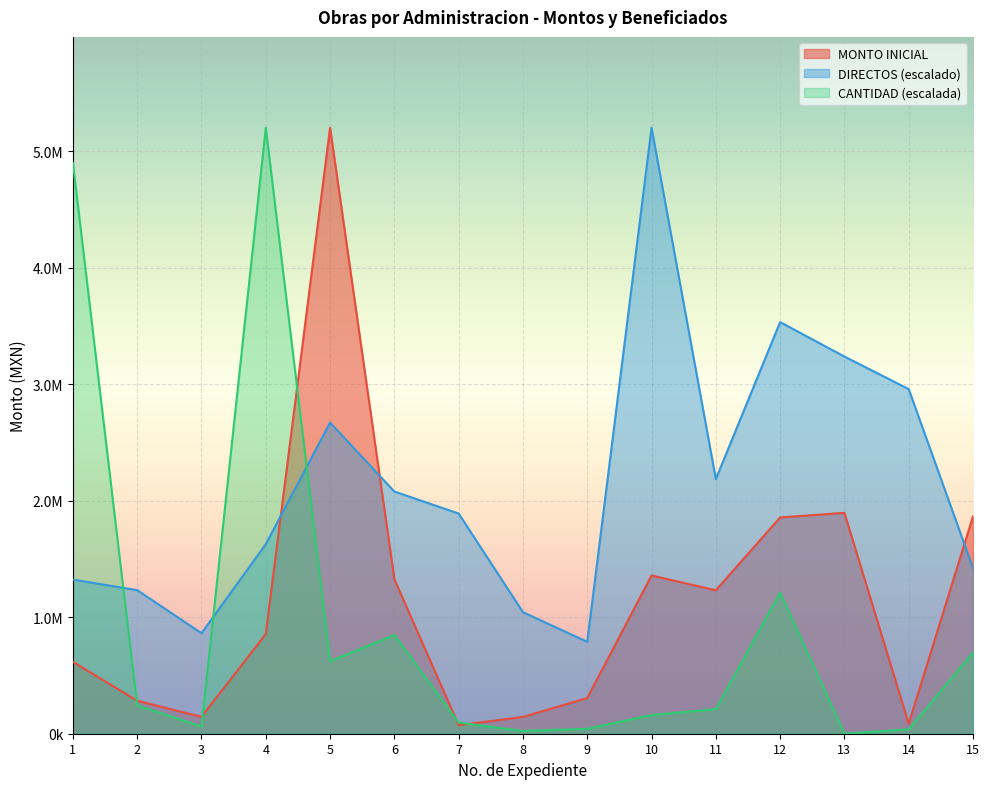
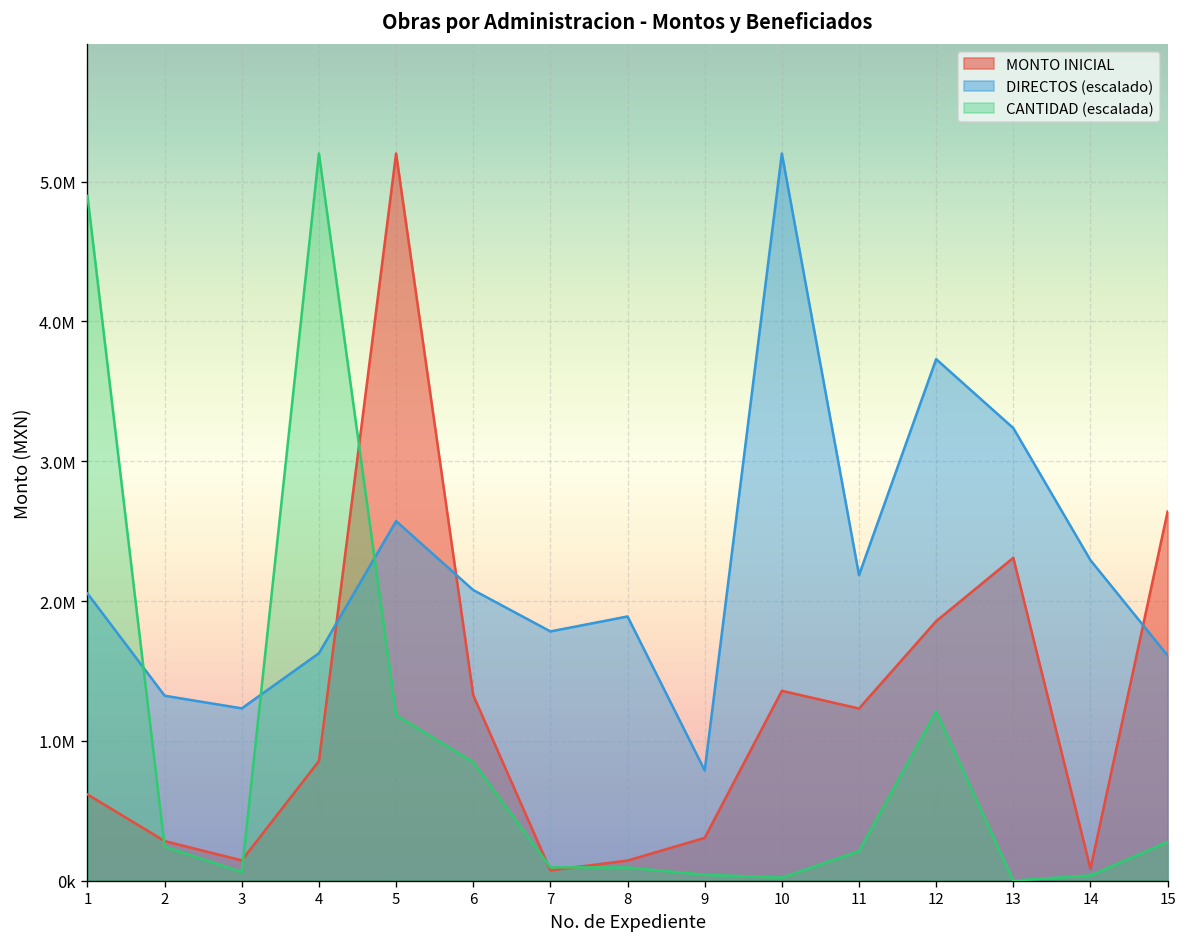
  {
    "MONTO INICIAL": {
      "1": 620000,
      "2": 280000,
      "3": 140000,
      "4": 860000,
      "5": 5200000,
      "6": 1330000,
      "7": 70000,
      "8": 140000,
      "9": 310000,
      "10": 1360000,
      "11": 1230000,
      "12": 1860000,
-     "13": 1900000,
+     "13": 2310000,
      "14": 80000,
-     "15": 1870000
+     "15": 2640000
    },
    "DIRECTOS (escalado)": {
-     "1": 1320000,
-     "2": 1230000,
-     "3": 860000,
+     "1": 2050000,
+     "2": 1320000,
+     "3": 1230000,
      "4": 1630000,
-     "5": 2670000,
+     "5": 2570000,
      "6": 2080000,
-     "7": 1890000,
-     "8": 1040000,
+     "7": 1780000,
+     "8": 1890000,
      "9": 790000,
      "10": 5200000,
      "11": 2190000,
-     "12": 3530000,
+     "12": 3730000,
      "13": 3240000,
-     "14": 2960000,
-     "15": 1420000
+     "14": 2290000,
+     "15": 1610000
    },
    "CANTIDAD (escalada)": {
      "1": 4900000,
      "2": 240000,
      "3": 60000,
      "4": 5200000,
-     "5": 620000,
+     "5": 1180000,
      "6": 850000,
      "7": 100000,
-     "8": 20000,
+     "8": 90000,
      "9": 40000,
-     "10": 160000,
+     "10": 20000,
      "11": 210000,
      "12": 1210000,
      "13": 0,
      "14": 40000,
-     "15": 700000
+     "15": 280000
    }
  }
